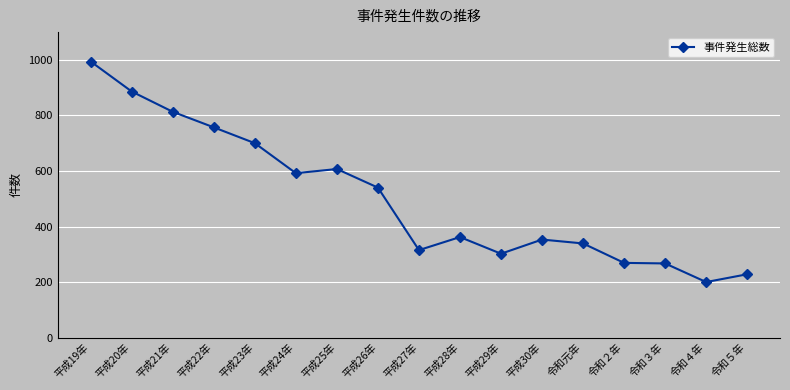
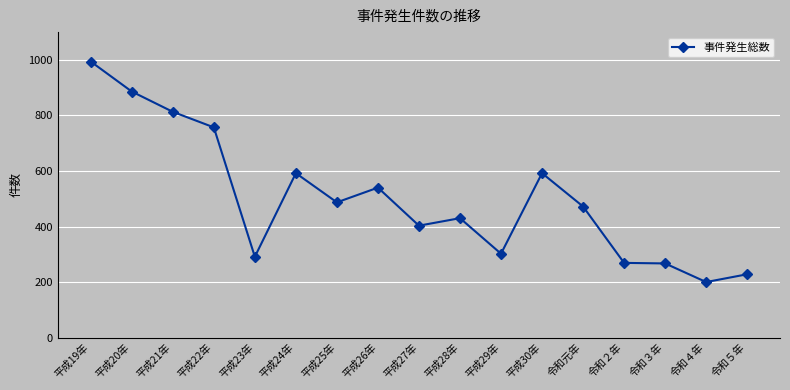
  {
    "平成19年": 990,
    "平成20年": 890,
    "平成21年": 810,
    "平成22年": 760,
-   "平成23年": 700,
+   "平成23年": 290,
    "平成24年": 590,
-   "平成25年": 610,
+   "平成25年": 490,
    "平成26年": 540,
-   "平成27年": 320,
-   "平成28年": 360,
+   "平成27年": 400,
+   "平成28年": 430,
    "平成29年": 300,
-   "平成30年": 350,
-   "令和元年": 340,
+   "平成30年": 590,
+   "令和元年": 470,
    "令和２年": 270,
    "令和３年": 270,
    "令和４年": 200,
    "令和５年": 230
  }
